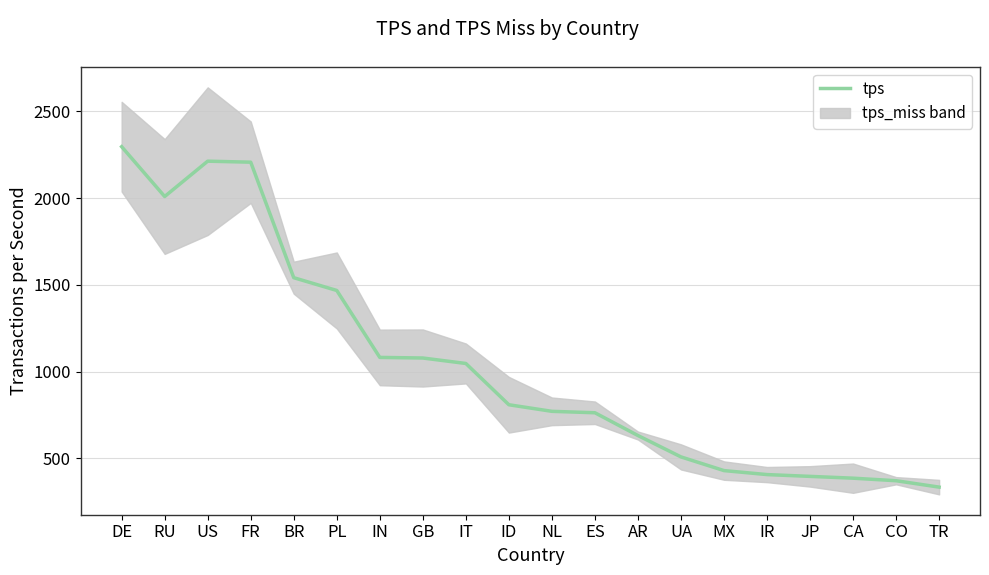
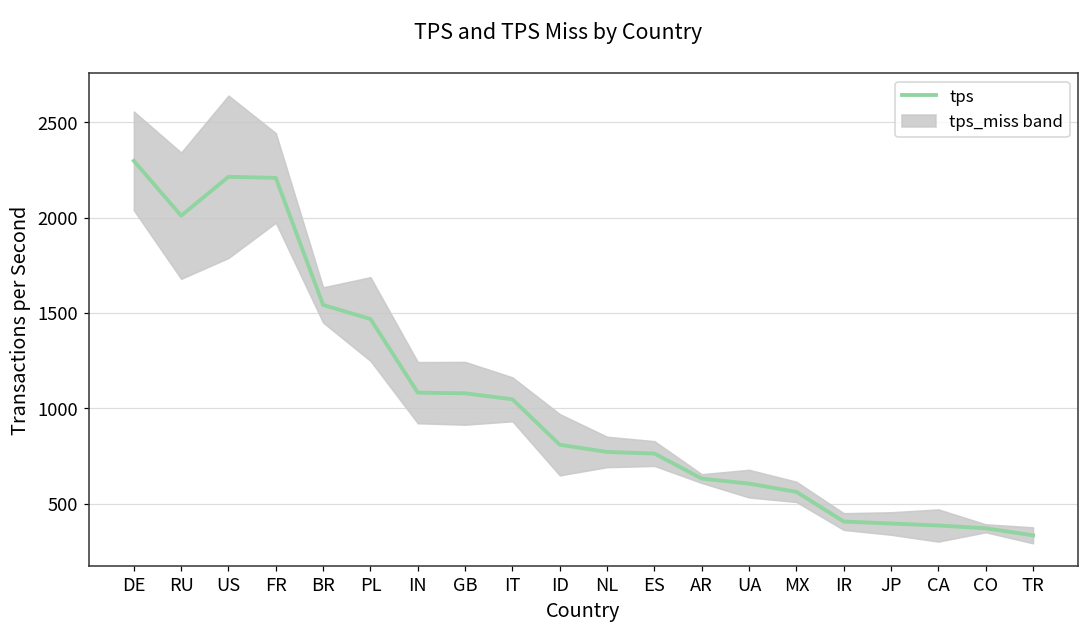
  {
    "tps": {
      "DE": 2300,
      "RU": 2010,
      "US": 2210,
      "FR": 2210,
      "BR": 1540,
      "PL": 1470,
      "IN": 1080,
      "GB": 1080,
      "IT": 1050,
      "ID": 810,
      "NL": 770,
      "ES": 760,
      "AR": 630,
-     "UA": 510,
-     "MX": 430,
+     "UA": 610,
+     "MX": 560,
      "IR": 410,
      "JP": 400,
      "CA": 390,
      "CO": 370,
      "TR": 330
    }
  }
